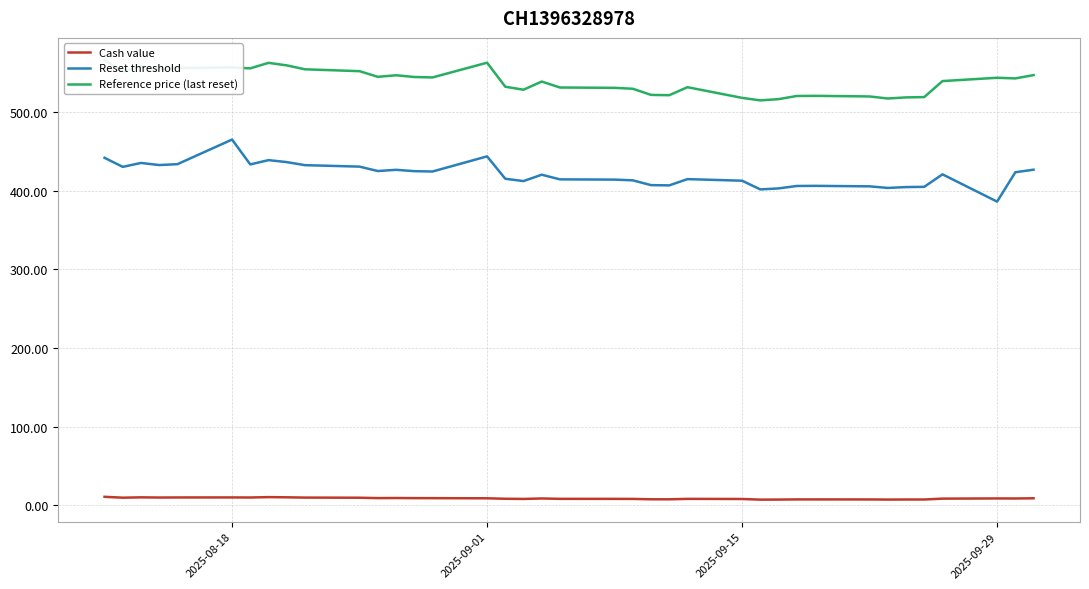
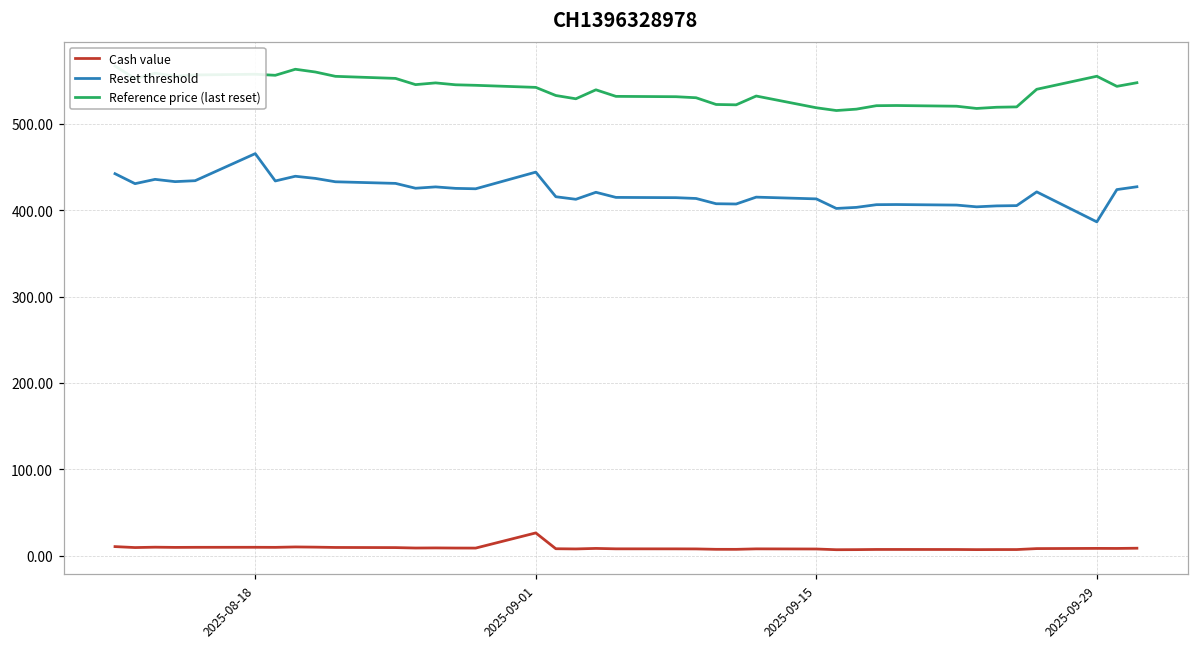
  {
    "Cash value": {
      "2025-08-18": 10,
-     "2025-09-01": 10,
+     "2025-09-01": 30,
      "2025-09-15": 10,
      "2025-09-29": 10
    },
    "Reset threshold": {
      "2025-08-18": 470,
      "2025-09-01": 440,
      "2025-09-15": 410,
      "2025-09-29": 390
    },
    "Reference price (last reset)": {
-     "2025-09-01": 560,
+     "2025-09-01": 540,
      "2025-09-15": 520,
-     "2025-09-29": 540
+     "2025-09-29": 560
    }
  }
